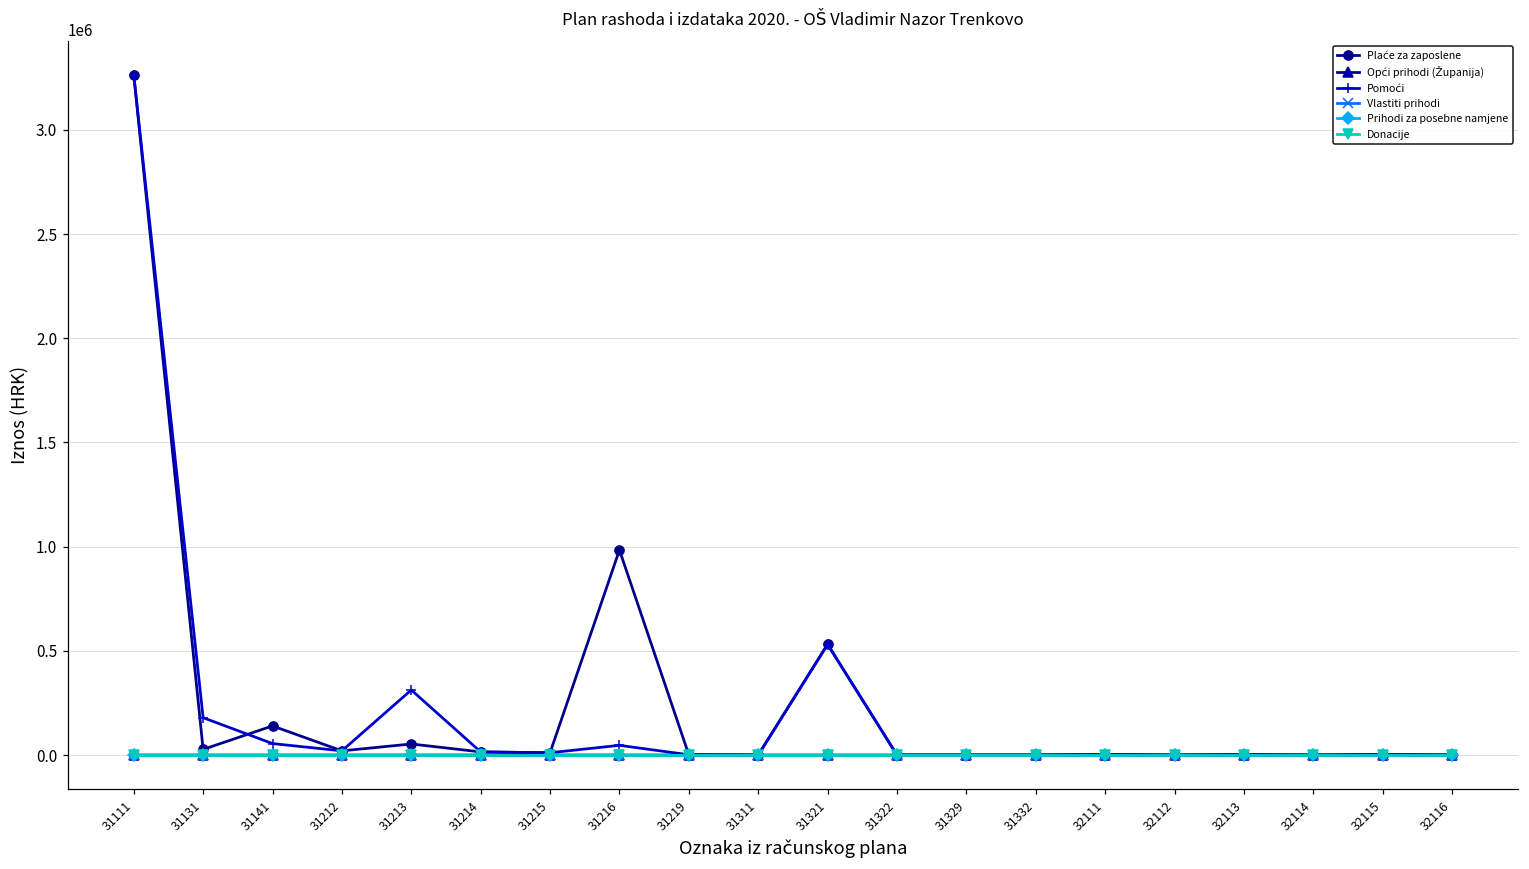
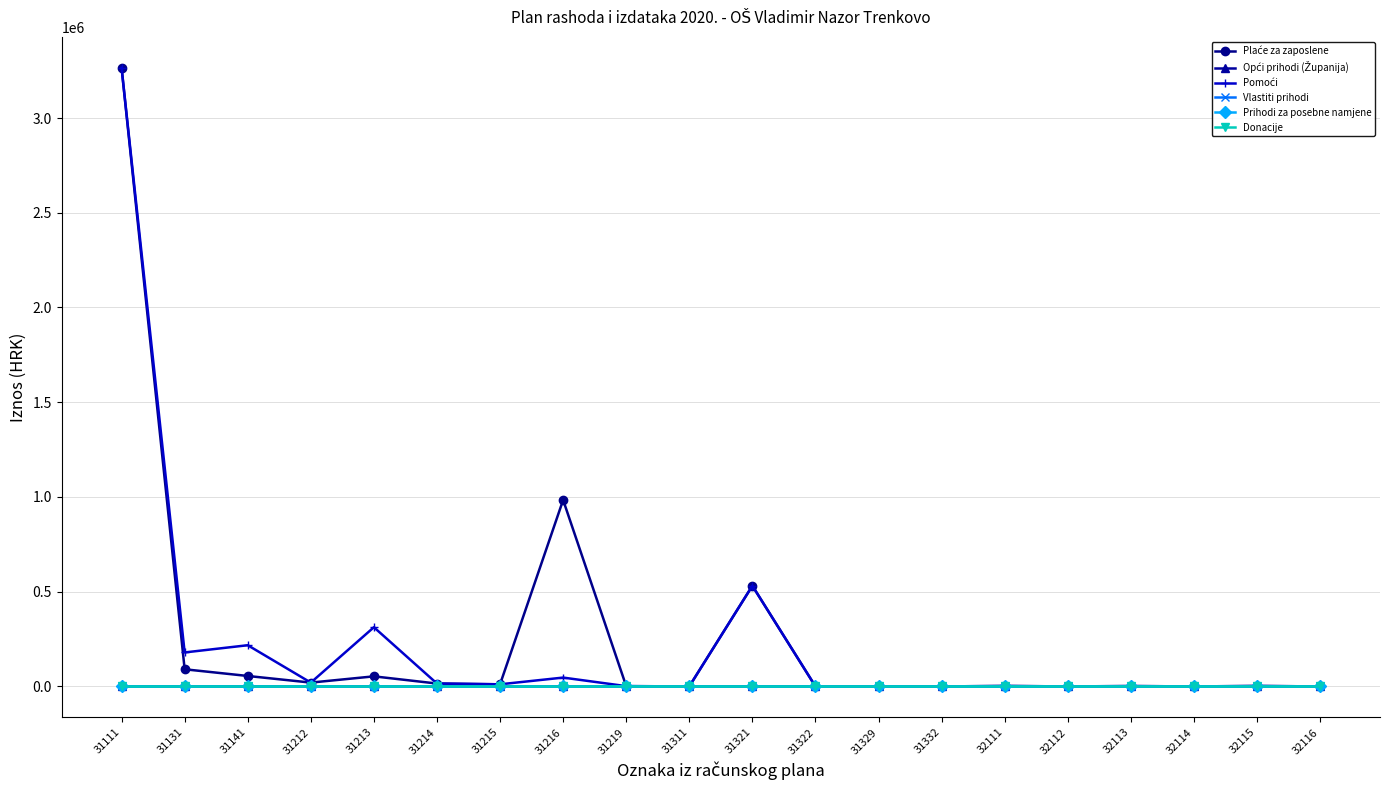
  {
    "Plaće za zaposlene": {
-     "31131": 30000,
-     "31141": 140000,
+     "31131": 90000,
+     "31141": 60000,
      "31213": 50000,
      "31216": 980000
    },
    "Donacije": {
      "31111": 0,
      "31131": 0,
      "31141": 0,
      "31212": 0,
      "31213": 0,
      "31214": 0,
      "31216": 0,
      "31321": 0
    },
    "Pomoći": {
      "31131": 180000,
-     "31141": 60000,
+     "31141": 220000,
      "31213": 310000,
      "31216": 50000
    }
  }
